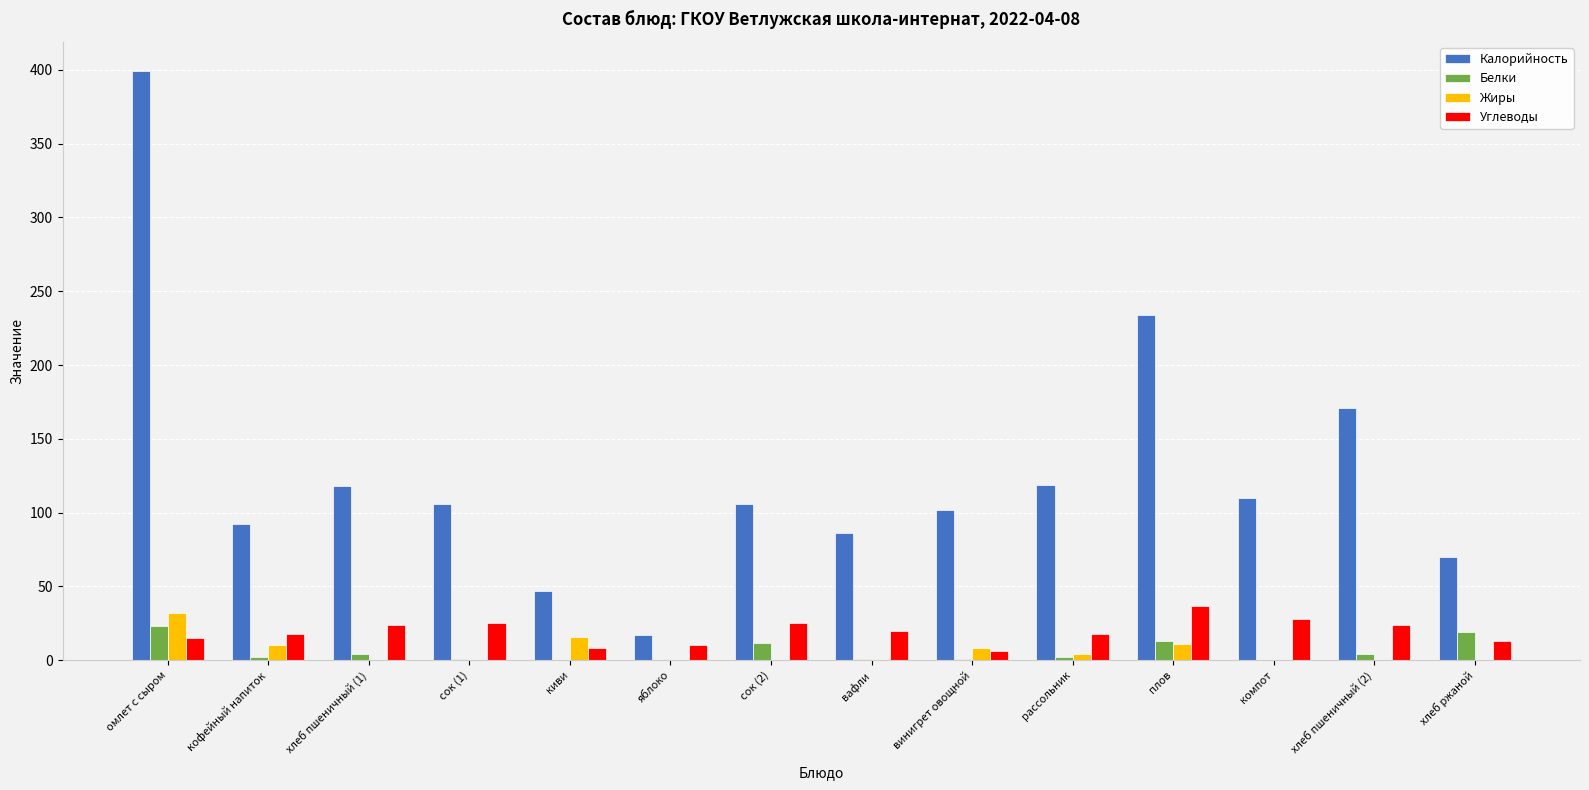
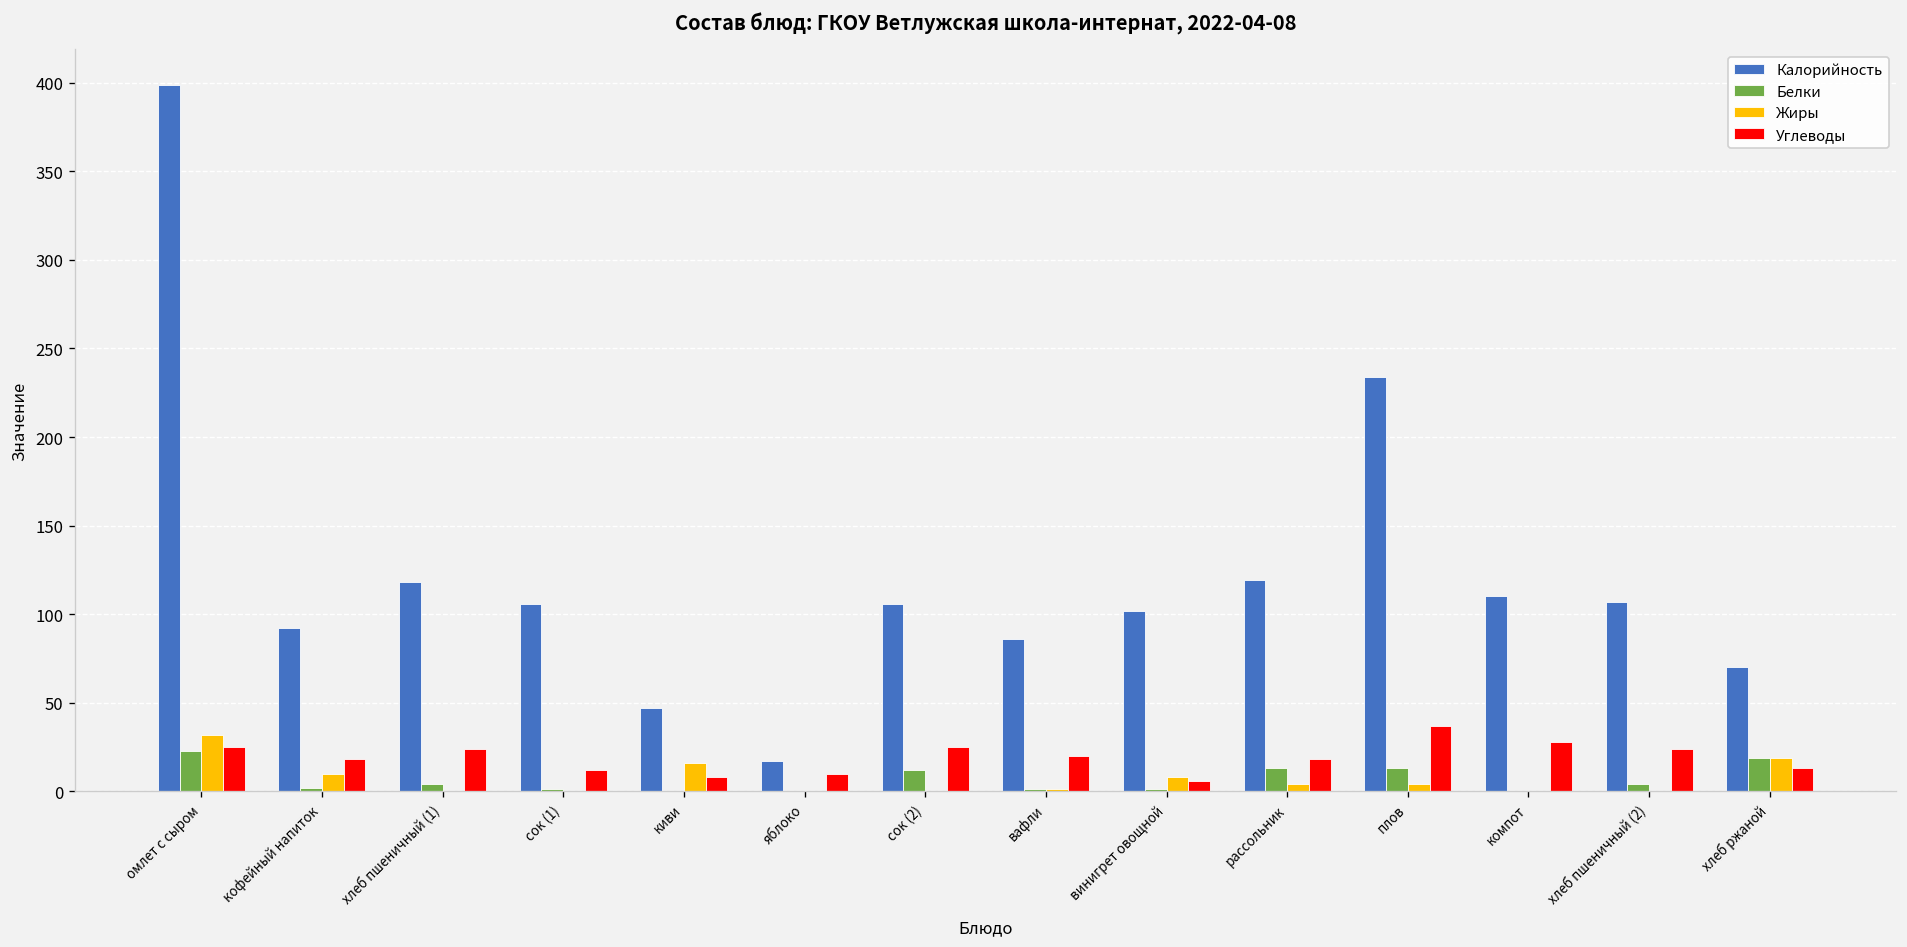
  {
    "Калорийность": {
      "омлет с сыром": 399,
      "кофейный напиток": 92,
      "хлеб пшеничный (1)": 118,
      "сок (1)": 106,
      "киви": 47,
      "яблоко": 17,
      "сок (2)": 106,
      "вафли": 86,
      "винигрет овощной": 102,
      "рассольник": 119,
      "плов": 234,
      "компот": 110,
-     "хлеб пшеничный (2)": 171,
+     "хлеб пшеничный (2)": 107,
      "хлеб ржаной": 70
    },
    "Белки": {
      "омлет с сыром": 23,
      "кофейный напиток": 2,
      "хлеб пшеничный (1)": 4,
      "киви": 0,
      "яблоко": 0,
      "сок (2)": 12,
-     "рассольник": 2,
+     "рассольник": 13,
      "плов": 13,
      "компот": 0,
      "хлеб пшеничный (2)": 4,
      "хлеб ржаной": 19
    },
    "Жиры": {
      "омлет с сыром": 32,
      "кофейный напиток": 10,
      "хлеб пшеничный (1)": 0,
      "сок (1)": 0,
      "киви": 16,
      "яблоко": 0,
      "сок (2)": 0,
      "винигрет овощной": 8,
      "рассольник": 4,
-     "плов": 11,
+     "плов": 4,
      "компот": 0,
      "хлеб пшеничный (2)": 0,
-     "хлеб ржаной": 0
+     "хлеб ржаной": 19
    },
    "Углеводы": {
-     "омлет с сыром": 15,
+     "омлет с сыром": 25,
      "кофейный напиток": 18,
      "хлеб пшеничный (1)": 24,
-     "сок (1)": 25,
+     "сок (1)": 12,
      "киви": 8,
      "яблоко": 10,
      "сок (2)": 25,
      "вафли": 20,
      "винигрет овощной": 6,
      "рассольник": 18,
      "плов": 37,
      "компот": 28,
      "хлеб пшеничный (2)": 24,
      "хлеб ржаной": 13
    }
  }
